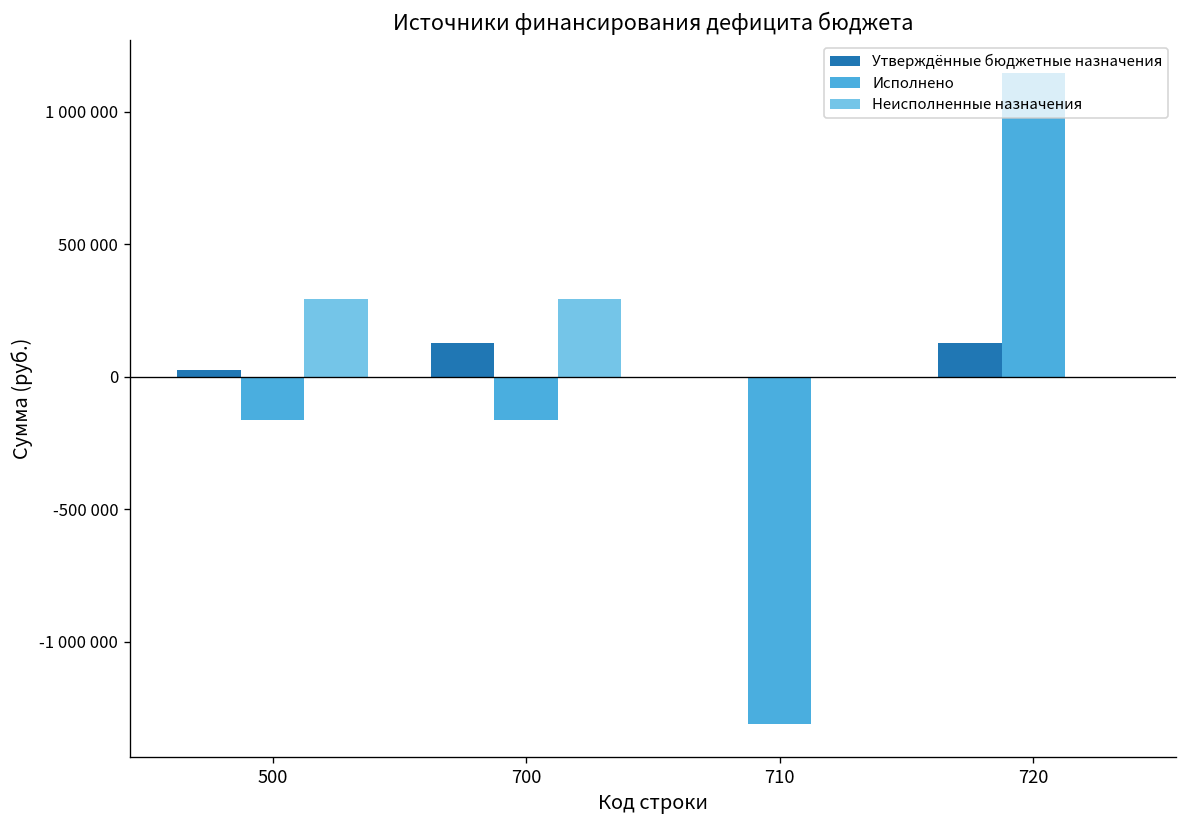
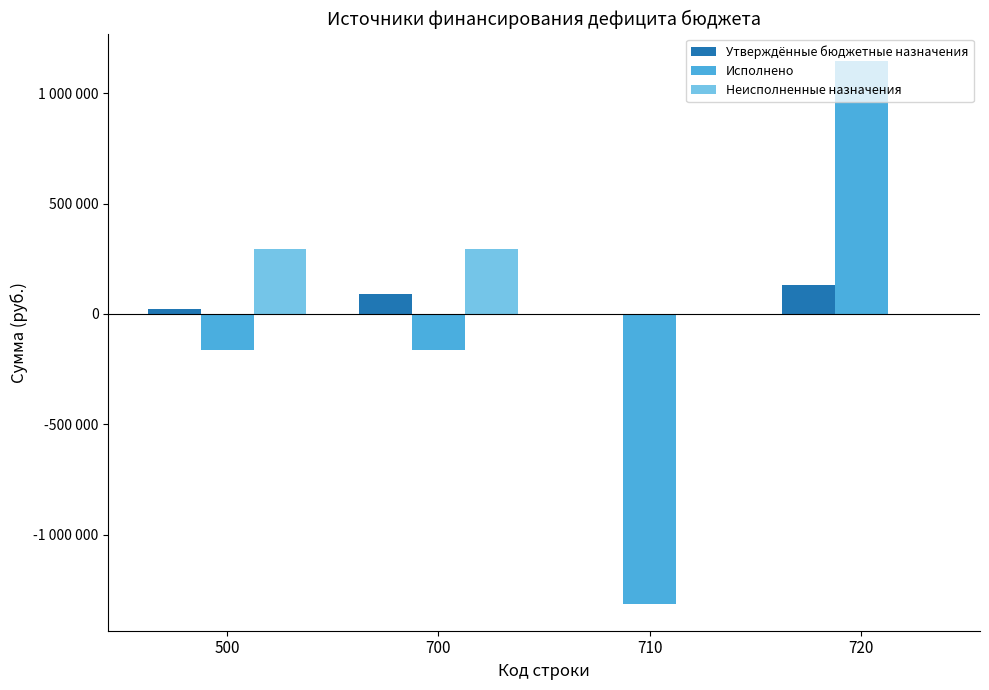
  {
    "Утверждённые бюджетные назначения": {
      "500": 20000,
-     "700": 130000,
+     "700": 90000,
      "710": 0,
      "720": 130000
    }
  }
